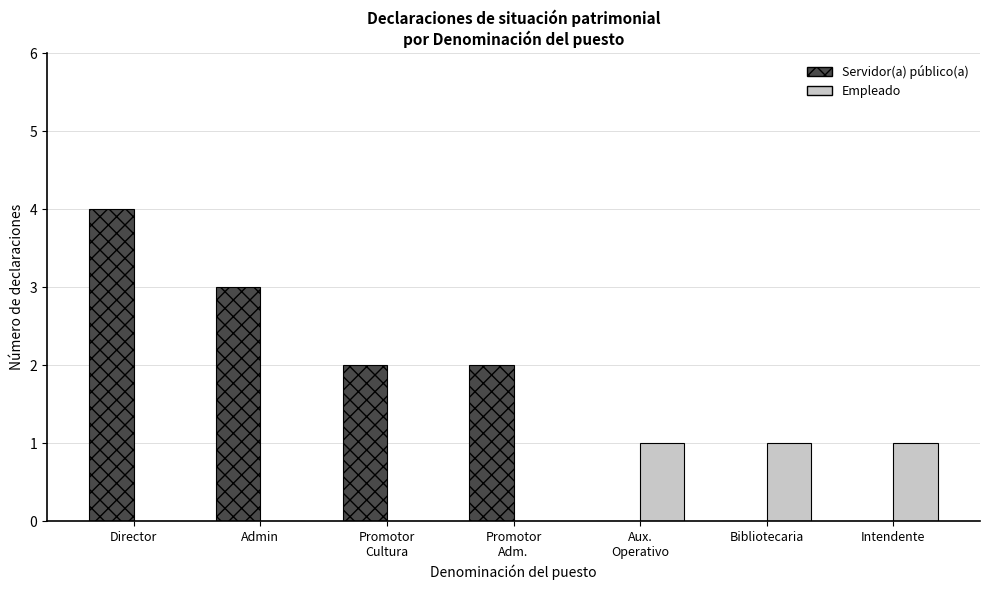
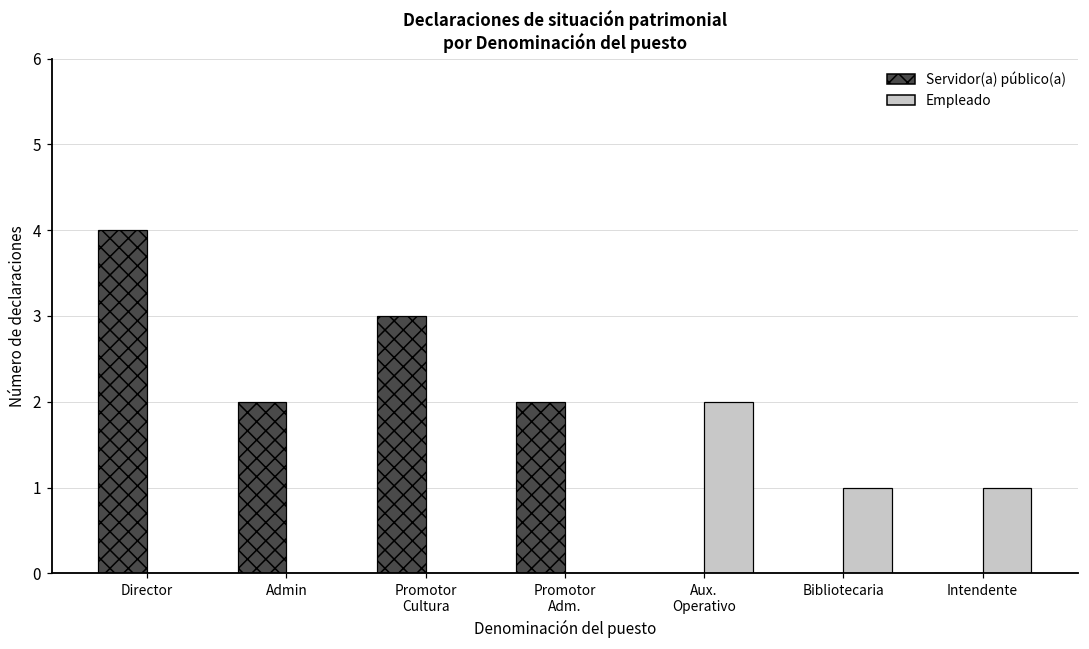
  {
    "Servidor(a) público(a)": {
      "Director": 4,
-     "Admin": 3,
-     "Promotor Cultura": 2,
+     "Admin": 2,
+     "Promotor Cultura": 3,
      "Promotor Adm.": 2,
      "Aux. Operativo": 0,
      "Bibliotecaria": 0,
      "Intendente": 0
    },
    "Empleado": {
      "Director": 0,
      "Admin": 0,
      "Promotor Cultura": 0,
      "Promotor Adm.": 0,
-     "Aux. Operativo": 1,
+     "Aux. Operativo": 2,
      "Bibliotecaria": 1,
      "Intendente": 1
    }
  }
